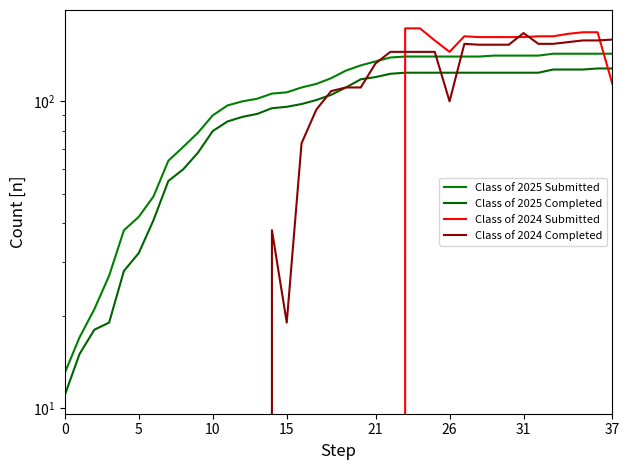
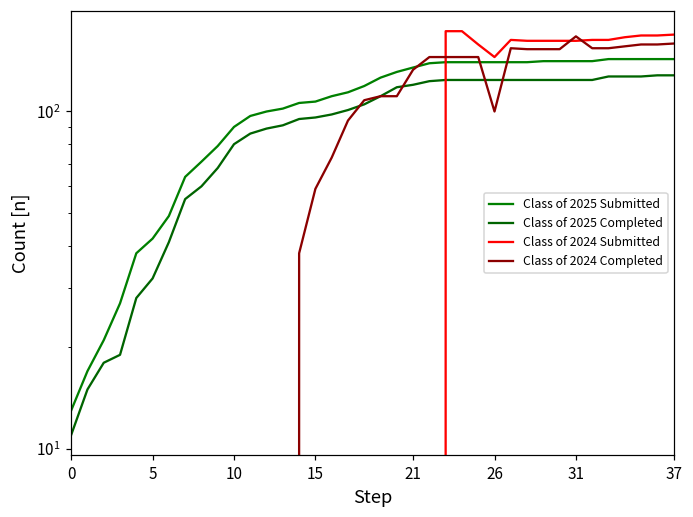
  {
    "Class of 2024 Submitted": {
      "26": 150,
      "31": 160,
-     "37": 114
+     "37": 170
    },
    "Class of 2024 Completed": {
-     "15": 19,
+     "15": 59,
      "26": 100,
      "31": 170,
      "37": 160
    }
  }
